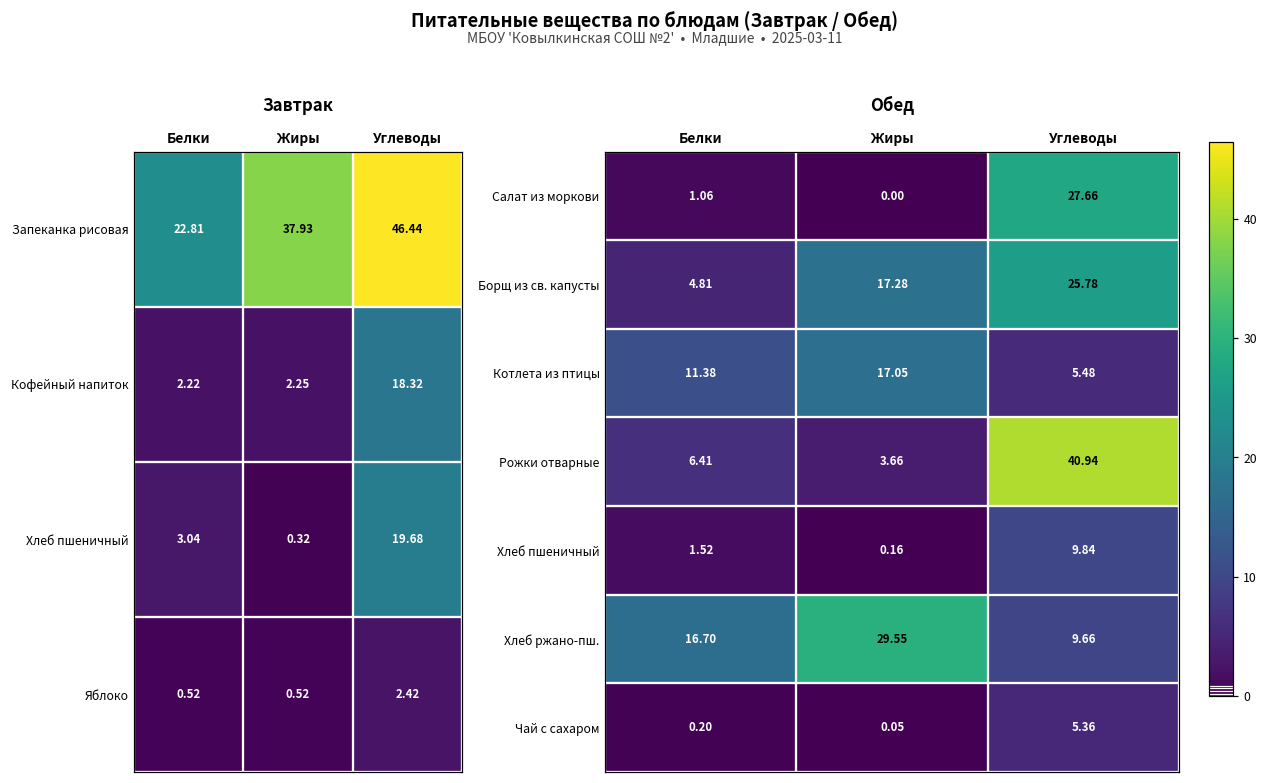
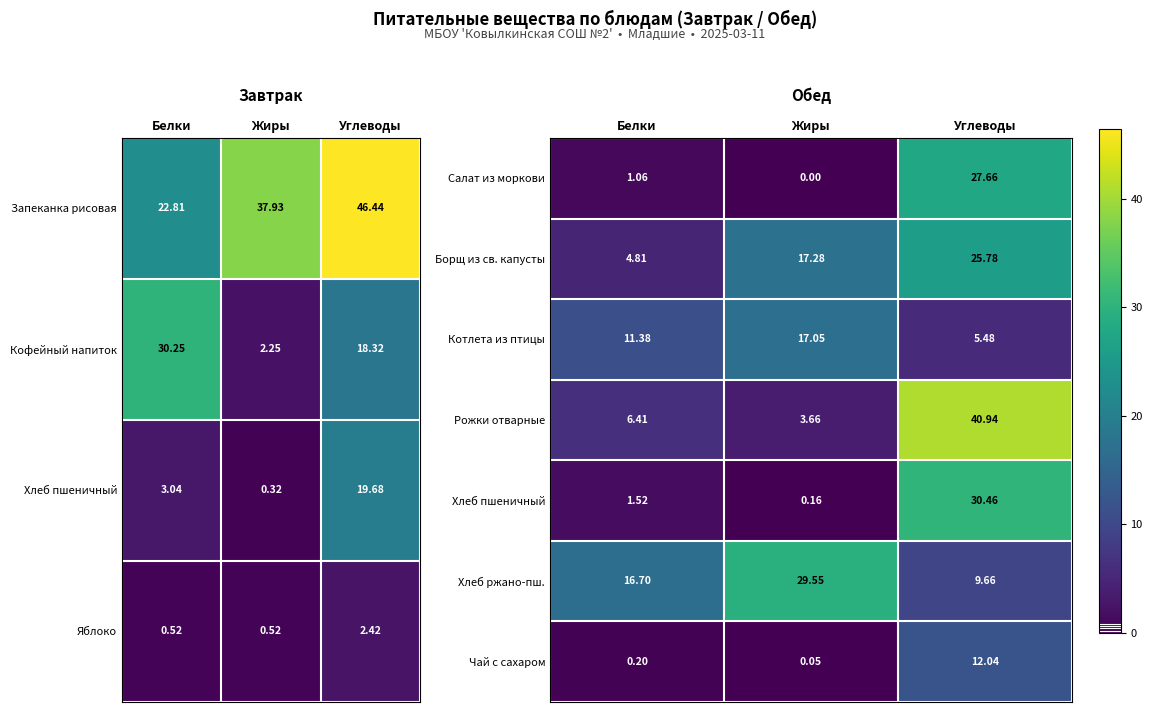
  {
    "Завтрак": {
      "Запеканка рисовая": {
        "Белки": 22.81,
        "Жиры": 37.93,
        "Углеводы": 46.44
      },
      "Кофейный напиток": {
-       "Белки": 2.22,
+       "Белки": 30.25,
        "Жиры": 2.25,
        "Углеводы": 18.32
      },
      "Хлеб пшеничный": {
        "Белки": 3.04,
        "Жиры": 0.32,
        "Углеводы": 19.68
      },
      "Яблоко": {
        "Белки": 0.52,
        "Жиры": 0.52,
        "Углеводы": 2.42
      }
    },
    "Обед": {
      "Салат из моркови": {
        "Белки": 1.06,
        "Жиры": 0.00,
        "Углеводы": 27.66
      },
      "Борщ из св. капусты": {
        "Белки": 4.81,
        "Жиры": 17.28,
        "Углеводы": 25.78
      },
      "Котлета из птицы": {
        "Белки": 11.38,
        "Жиры": 17.05,
        "Углеводы": 5.48
      },
      "Рожки отварные": {
        "Белки": 6.41,
        "Жиры": 3.66,
        "Углеводы": 40.94
      },
      "Хлеб пшеничный": {
        "Белки": 1.52,
        "Жиры": 0.16,
-       "Углеводы": 9.84
+       "Углеводы": 30.46
      },
      "Хлеб ржано-пш.": {
        "Белки": 16.70,
        "Жиры": 29.55,
        "Углеводы": 9.66
      },
      "Чай с сахаром": {
        "Белки": 0.20,
        "Жиры": 0.05,
-       "Углеводы": 5.36
+       "Углеводы": 12.04
      }
    }
  }
